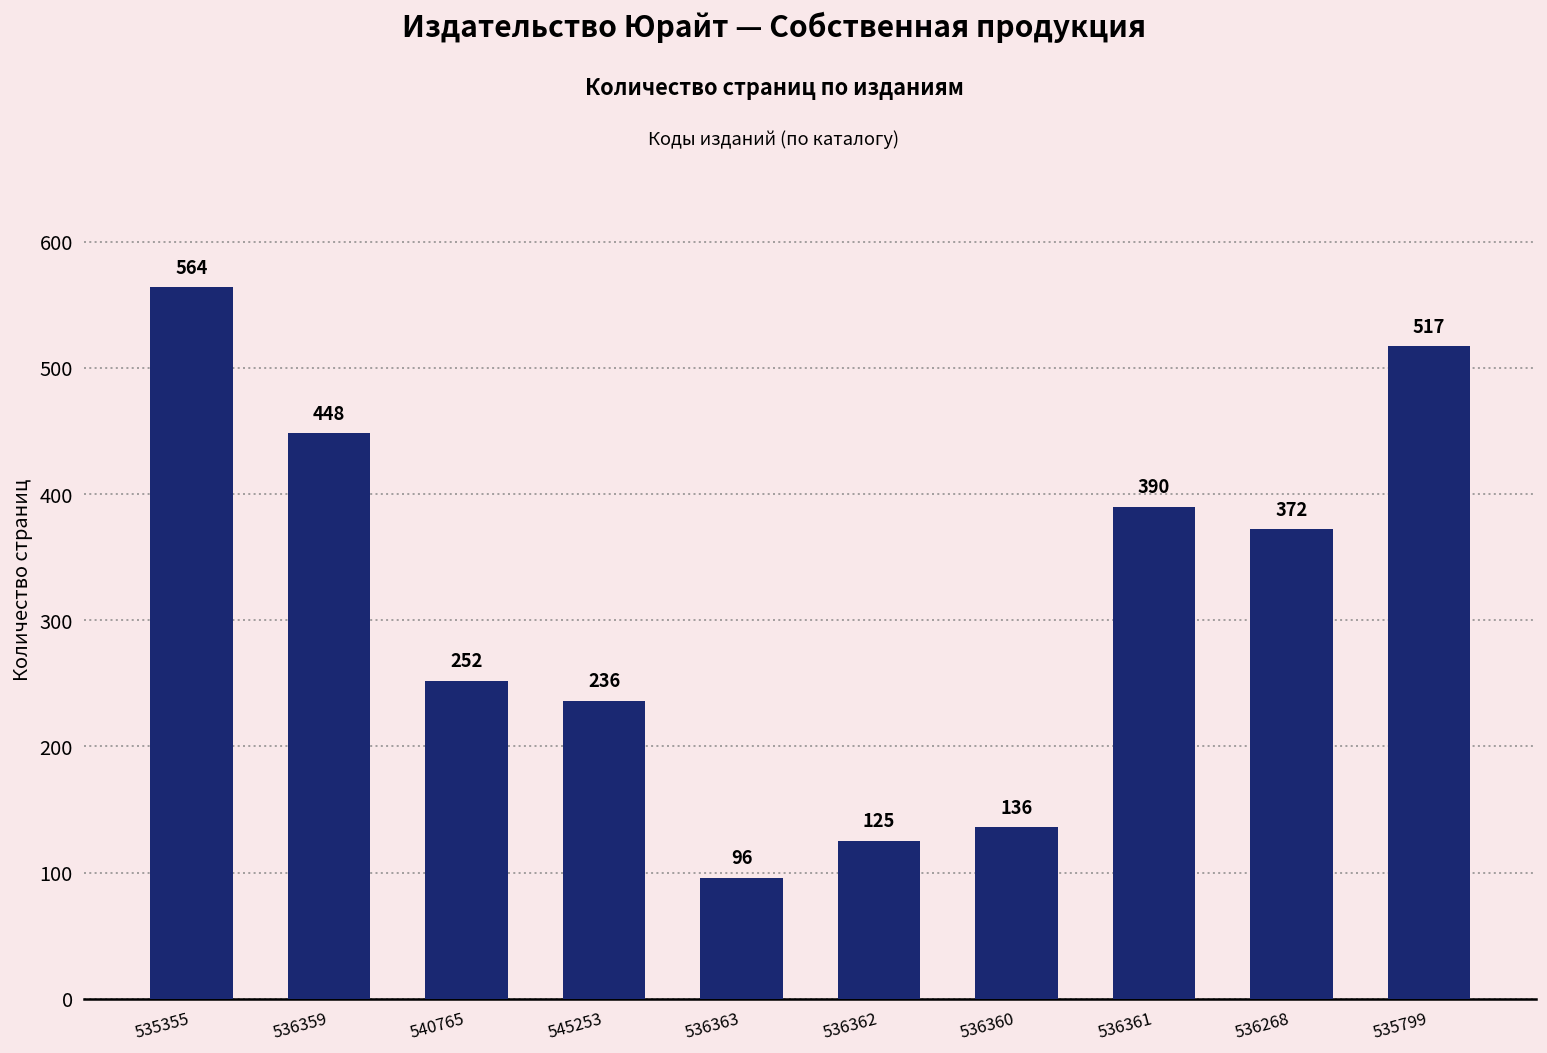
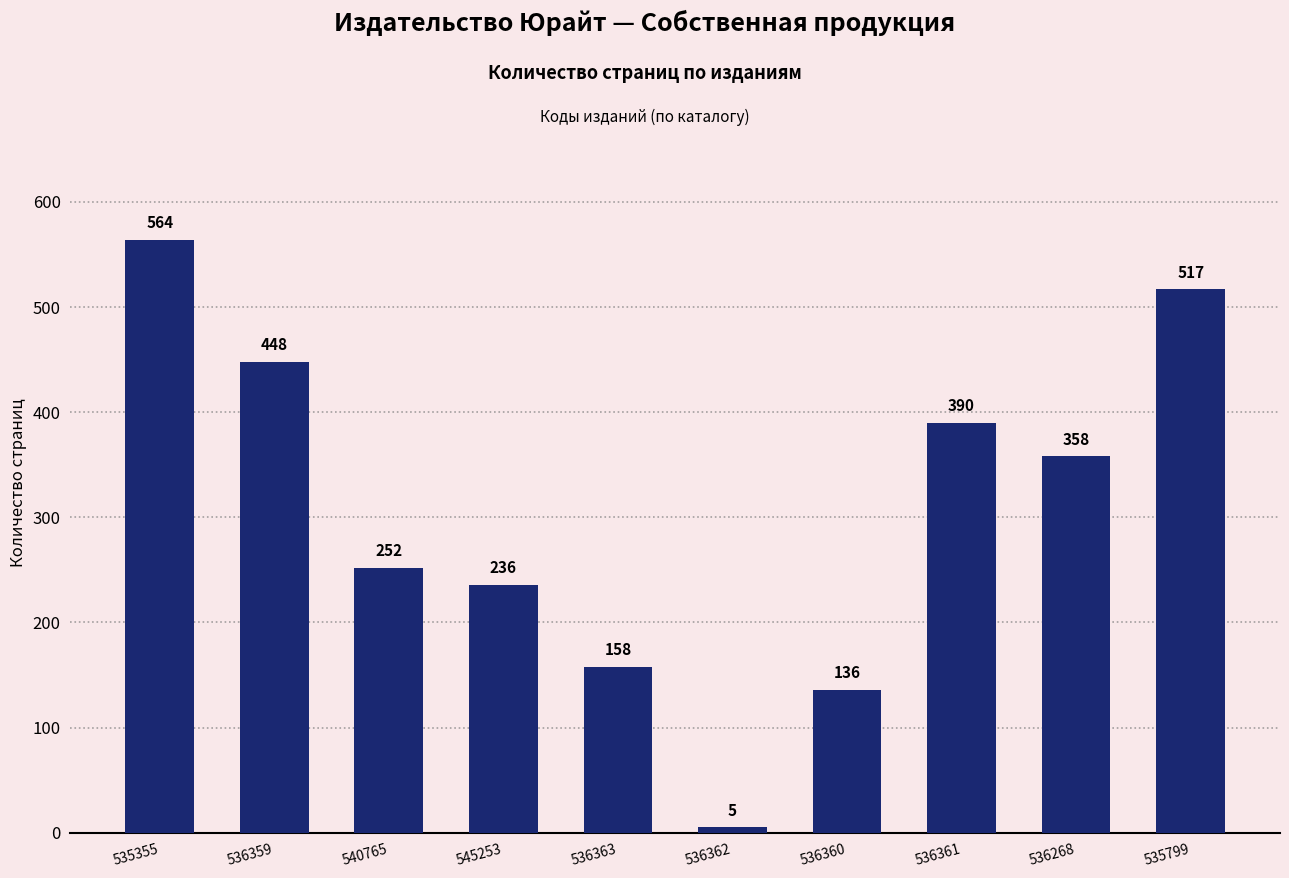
  {
    "535355": 564,
    "536359": 448,
    "540765": 252,
    "545253": 236,
-   "536363": 96,
-   "536362": 125,
+   "536363": 158,
+   "536362": 5,
    "536360": 136,
    "536361": 390,
-   "536268": 372,
+   "536268": 358,
    "535799": 517
  }
